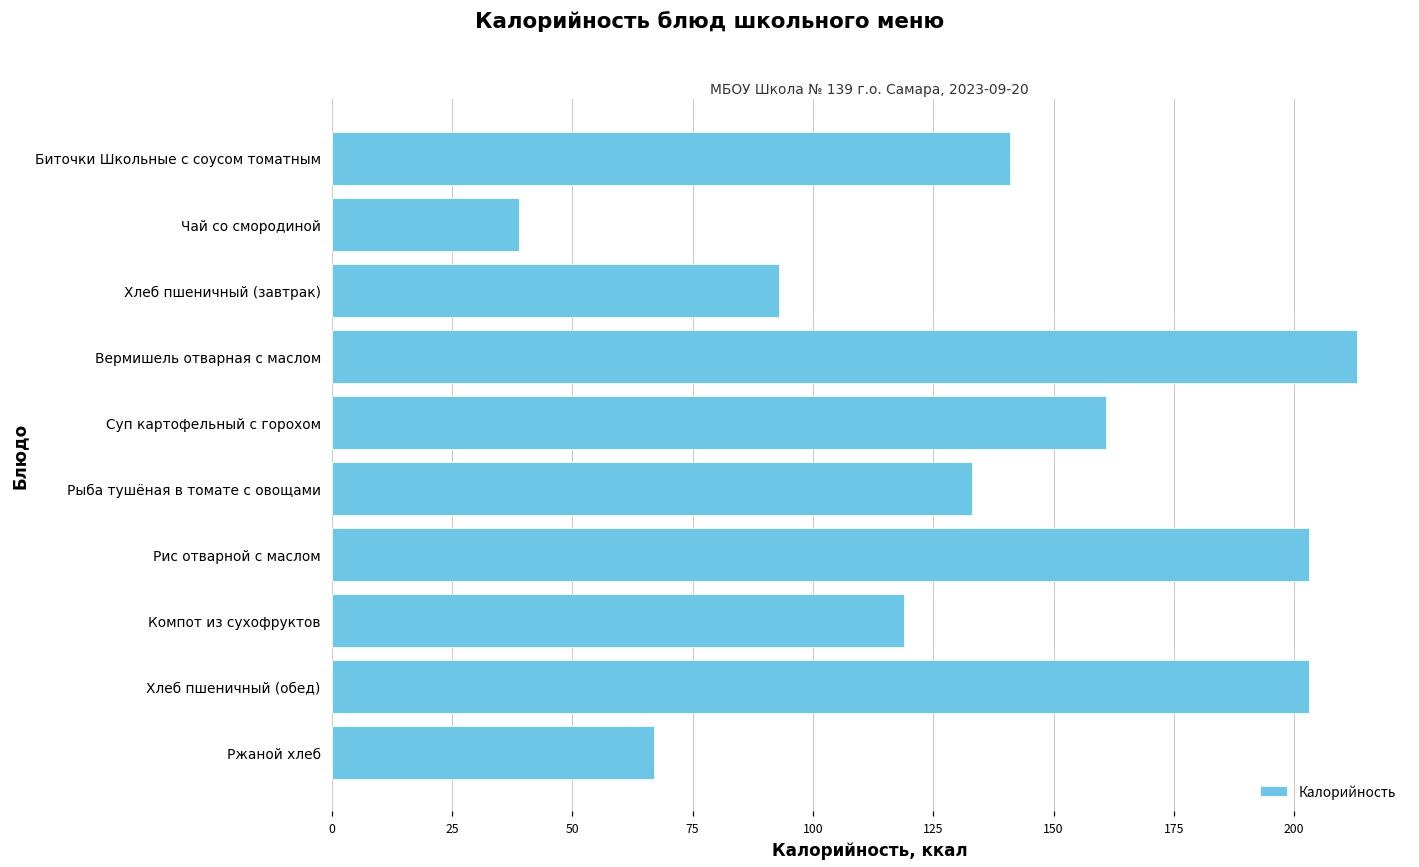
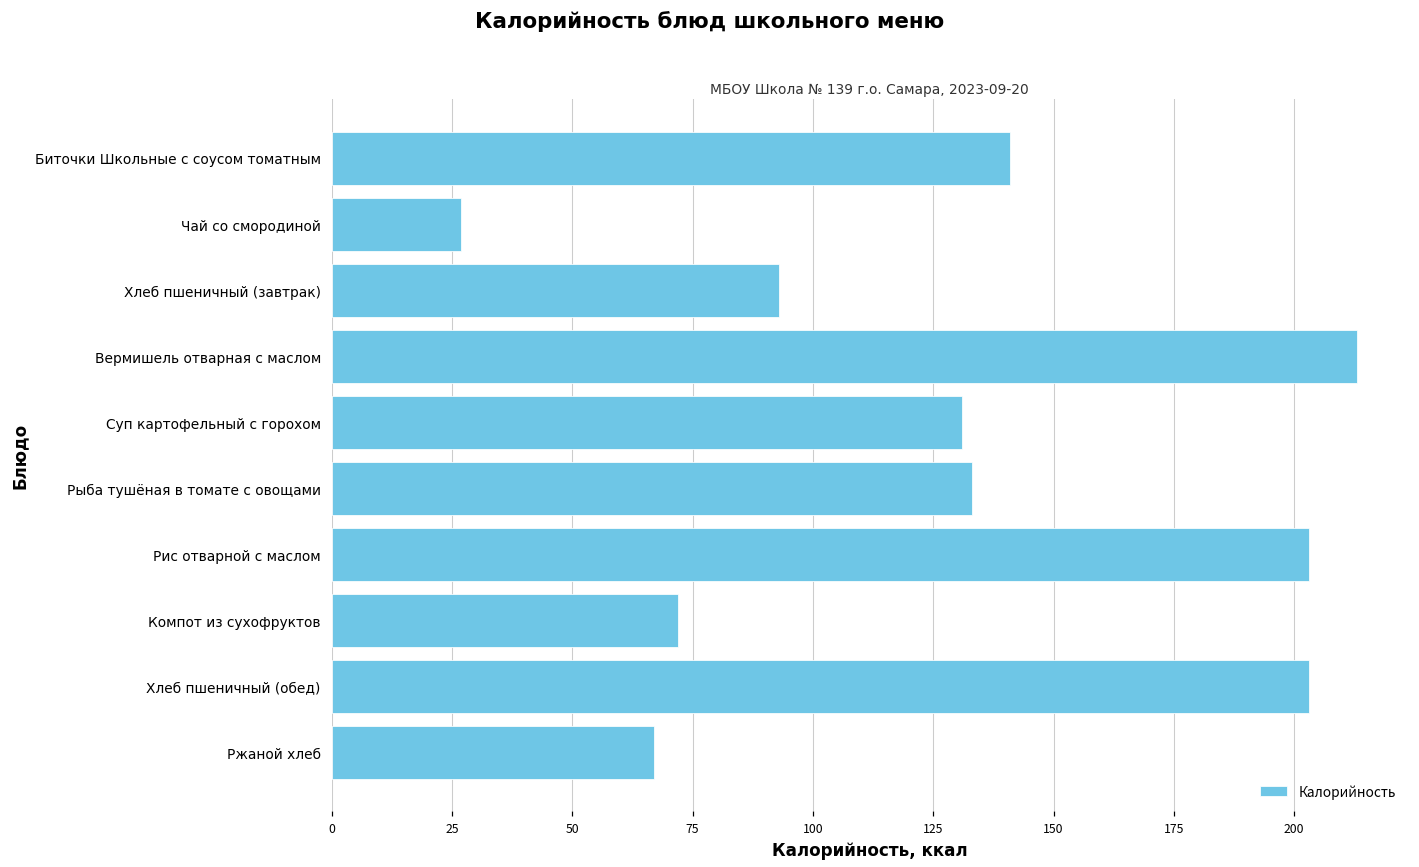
  {
    "Биточки Школьные с соусом томатным": 141,
-   "Чай со смородиной": 39,
+   "Чай со смородиной": 27,
    "Хлеб пшеничный (завтрак)": 93,
    "Вермишель отварная с маслом": 213,
-   "Суп картофельный с горохом": 161,
+   "Суп картофельный с горохом": 131,
    "Рыба тушёная в томате с овощами": 133,
    "Рис отварной с маслом": 203,
-   "Компот из сухофруктов": 119,
+   "Компот из сухофруктов": 72,
    "Хлеб пшеничный (обед)": 203,
    "Ржаной хлеб": 67
  }
